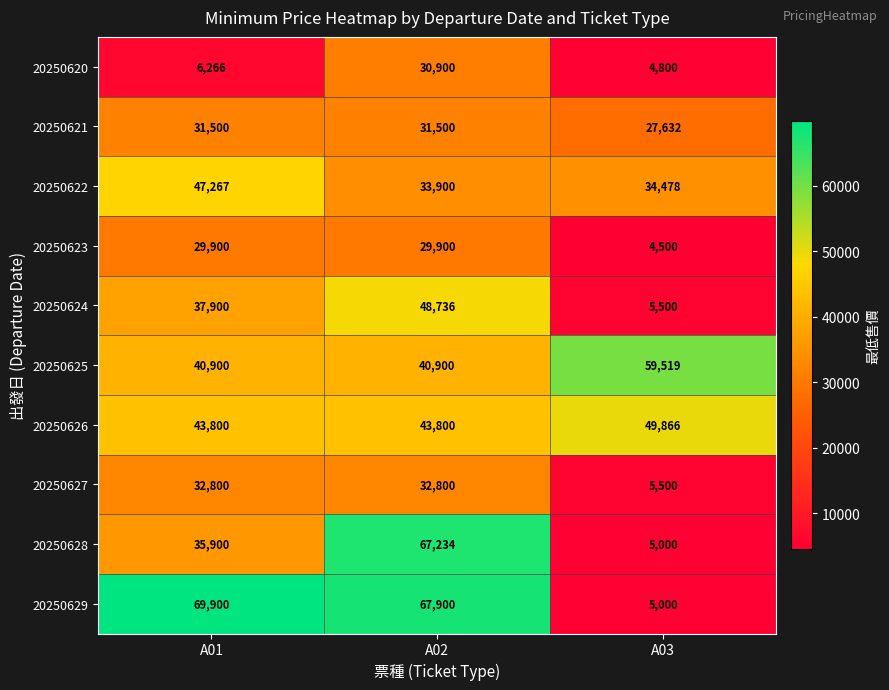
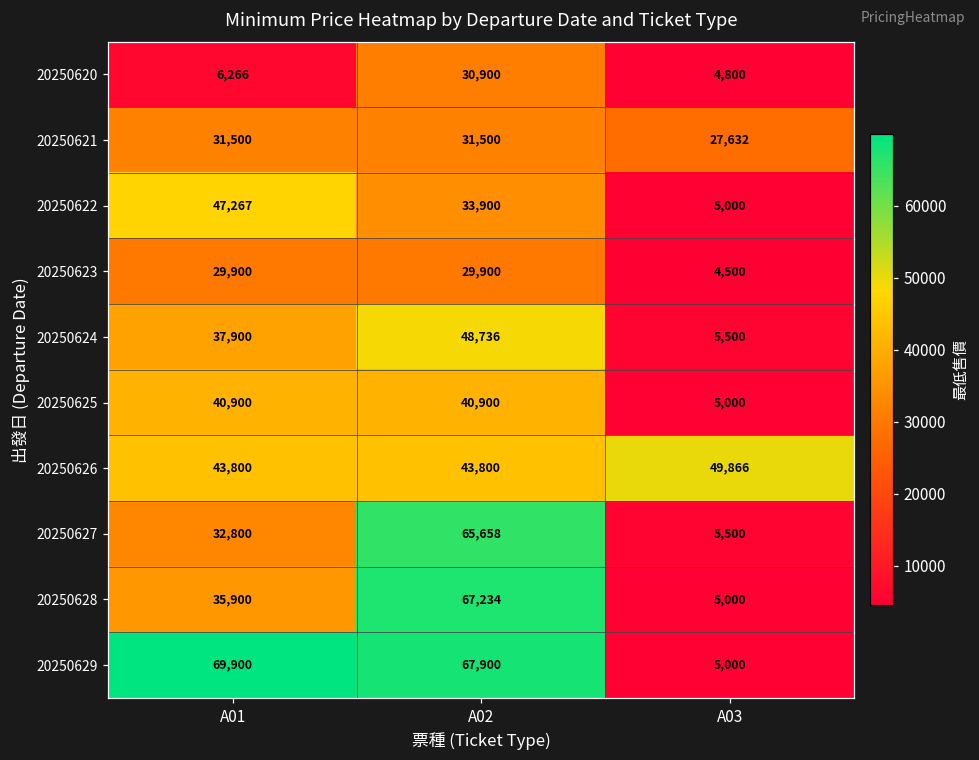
  {
    "20250620": {
      "A01": "6,266",
      "A02": "30,900",
      "A03": "4,800"
    },
    "20250621": {
      "A01": "31,500",
      "A02": "31,500",
      "A03": "27,632"
    },
    "20250622": {
      "A01": "47,267",
      "A02": "33,900",
-     "A03": "34,478"
+     "A03": "5,000"
    },
    "20250623": {
      "A01": "29,900",
      "A02": "29,900",
      "A03": "4,500"
    },
    "20250624": {
      "A01": "37,900",
      "A02": "48,736",
      "A03": "5,500"
    },
    "20250625": {
      "A01": "40,900",
      "A02": "40,900",
-     "A03": "59,519"
+     "A03": "5,000"
    },
    "20250626": {
      "A01": "43,800",
      "A02": "43,800",
      "A03": "49,866"
    },
    "20250627": {
      "A01": "32,800",
-     "A02": "32,800",
+     "A02": "65,658",
      "A03": "5,500"
    },
    "20250628": {
      "A01": "35,900",
      "A02": "67,234",
      "A03": "5,000"
    },
    "20250629": {
      "A01": "69,900",
      "A02": "67,900",
      "A03": "5,000"
    }
  }
